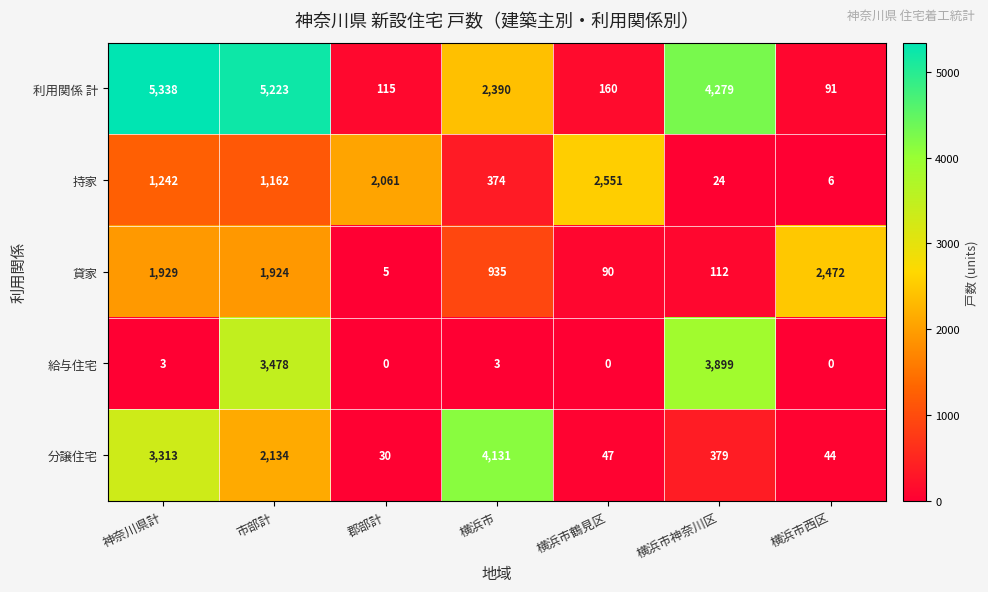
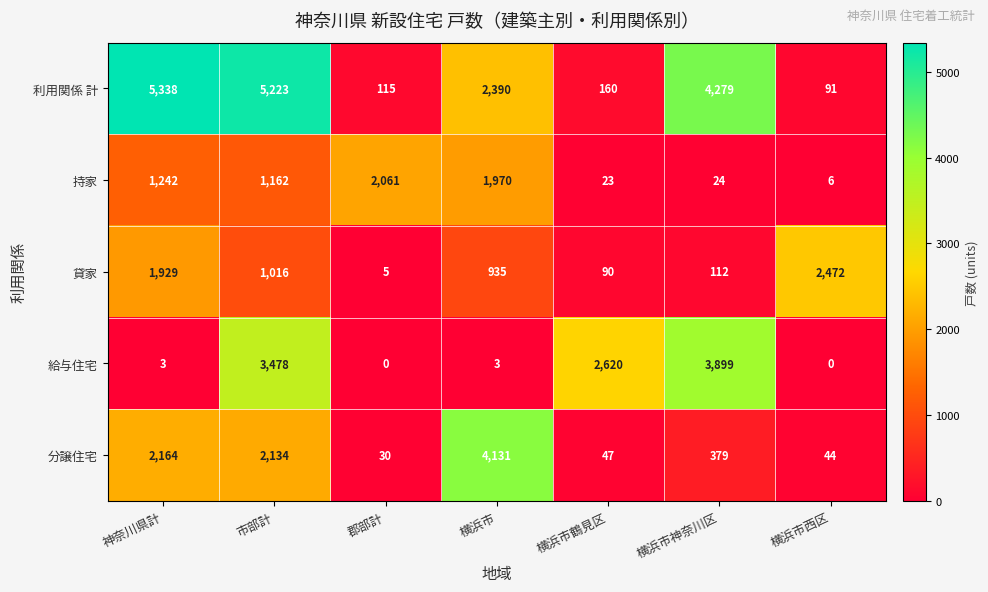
  {
    "利用関係 計": {
      "神奈川県計": "5,338",
      "市部計": "5,223",
      "郡部計": "115",
      "横浜市": "2,390",
      "横浜市鶴見区": "160",
      "横浜市神奈川区": "4,279",
      "横浜市西区": "91"
    },
    "持家": {
      "神奈川県計": "1,242",
      "市部計": "1,162",
      "郡部計": "2,061",
-     "横浜市": "374",
-     "横浜市鶴見区": "2,551",
+     "横浜市": "1,970",
+     "横浜市鶴見区": "23",
      "横浜市神奈川区": "24",
      "横浜市西区": "6"
    },
    "貸家": {
      "神奈川県計": "1,929",
-     "市部計": "1,924",
+     "市部計": "1,016",
      "郡部計": "5",
      "横浜市": "935",
      "横浜市鶴見区": "90",
      "横浜市神奈川区": "112",
      "横浜市西区": "2,472"
    },
    "給与住宅": {
      "神奈川県計": "3",
      "市部計": "3,478",
      "郡部計": "0",
      "横浜市": "3",
-     "横浜市鶴見区": "0",
+     "横浜市鶴見区": "2,620",
      "横浜市神奈川区": "3,899",
      "横浜市西区": "0"
    },
    "分譲住宅": {
-     "神奈川県計": "3,313",
+     "神奈川県計": "2,164",
      "市部計": "2,134",
      "郡部計": "30",
      "横浜市": "4,131",
      "横浜市鶴見区": "47",
      "横浜市神奈川区": "379",
      "横浜市西区": "44"
    }
  }
